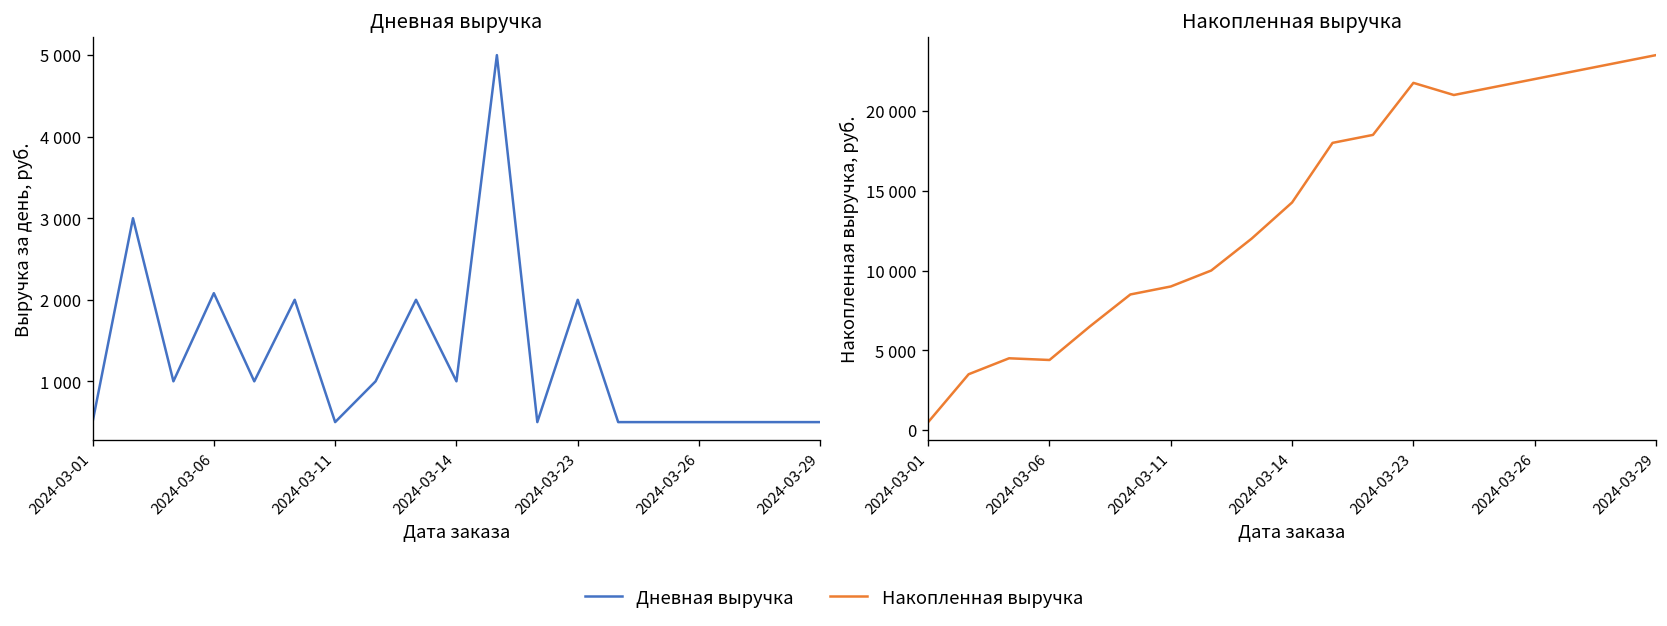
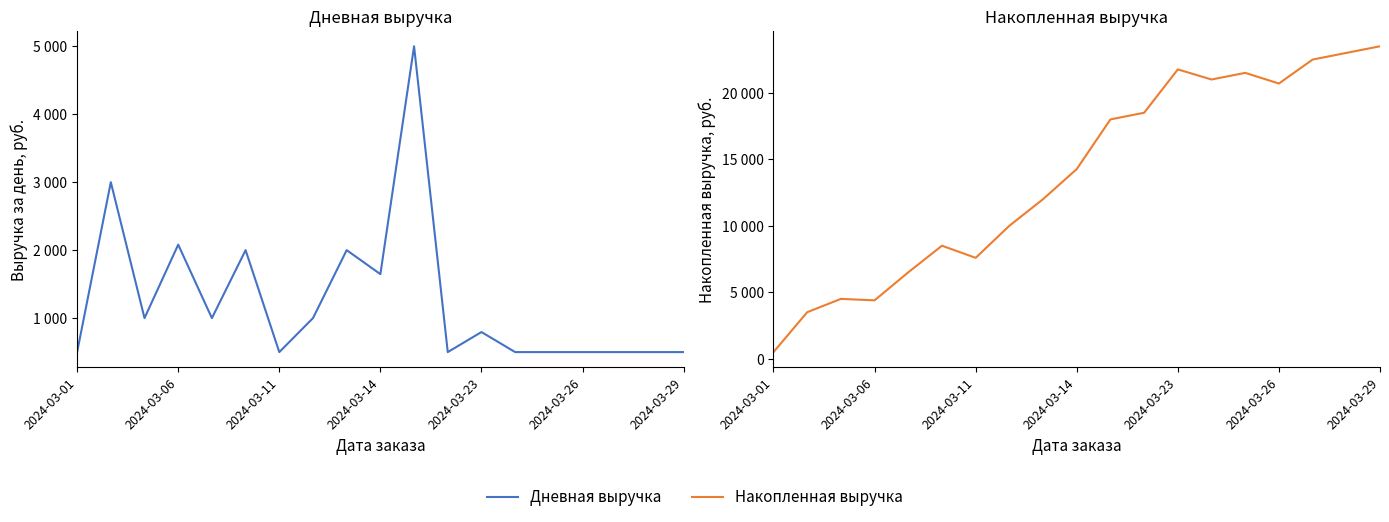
  {
    "Дневная выручка": {
      "2024-03-01": 500,
      "2024-03-06": 2100,
      "2024-03-11": 500,
-     "2024-03-14": 1000,
-     "2024-03-23": 2000,
+     "2024-03-14": 1600,
+     "2024-03-23": 800,
      "2024-03-26": 500,
      "2024-03-29": 500
    },
    "Накопленная выручка": {
      "2024-03-01": 500,
      "2024-03-06": 4400,
-     "2024-03-11": 9000,
+     "2024-03-11": 7600,
      "2024-03-14": 14300,
      "2024-03-23": 21800,
-     "2024-03-26": 22000,
+     "2024-03-26": 20700,
      "2024-03-29": 23500
    }
  }
